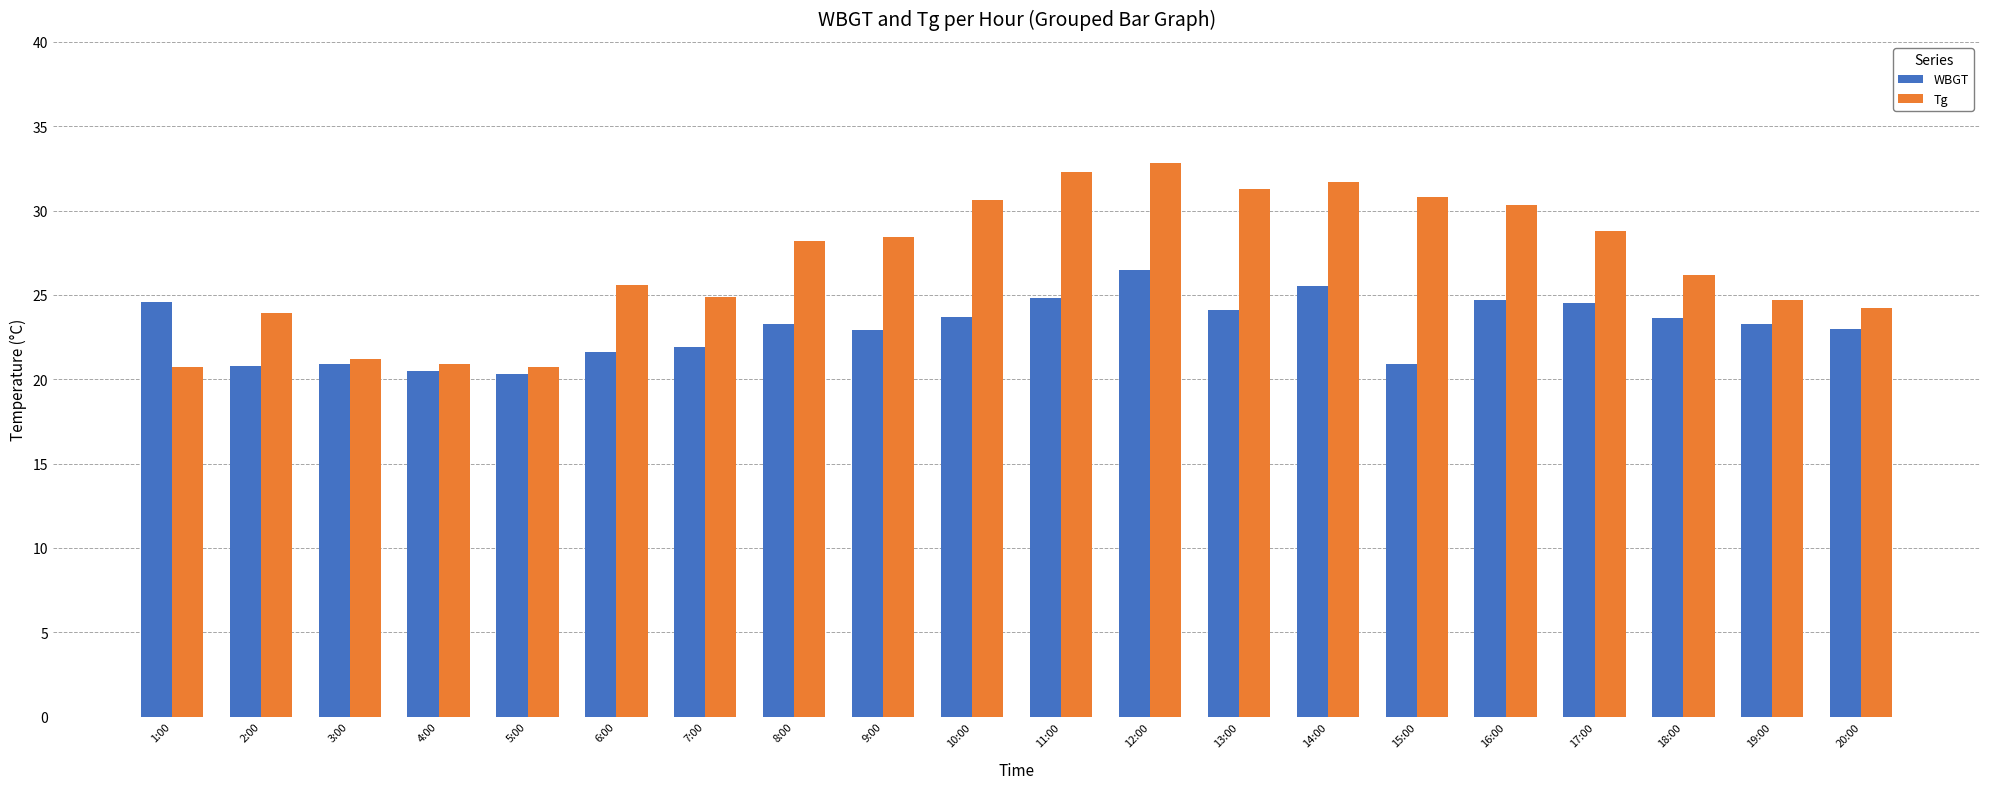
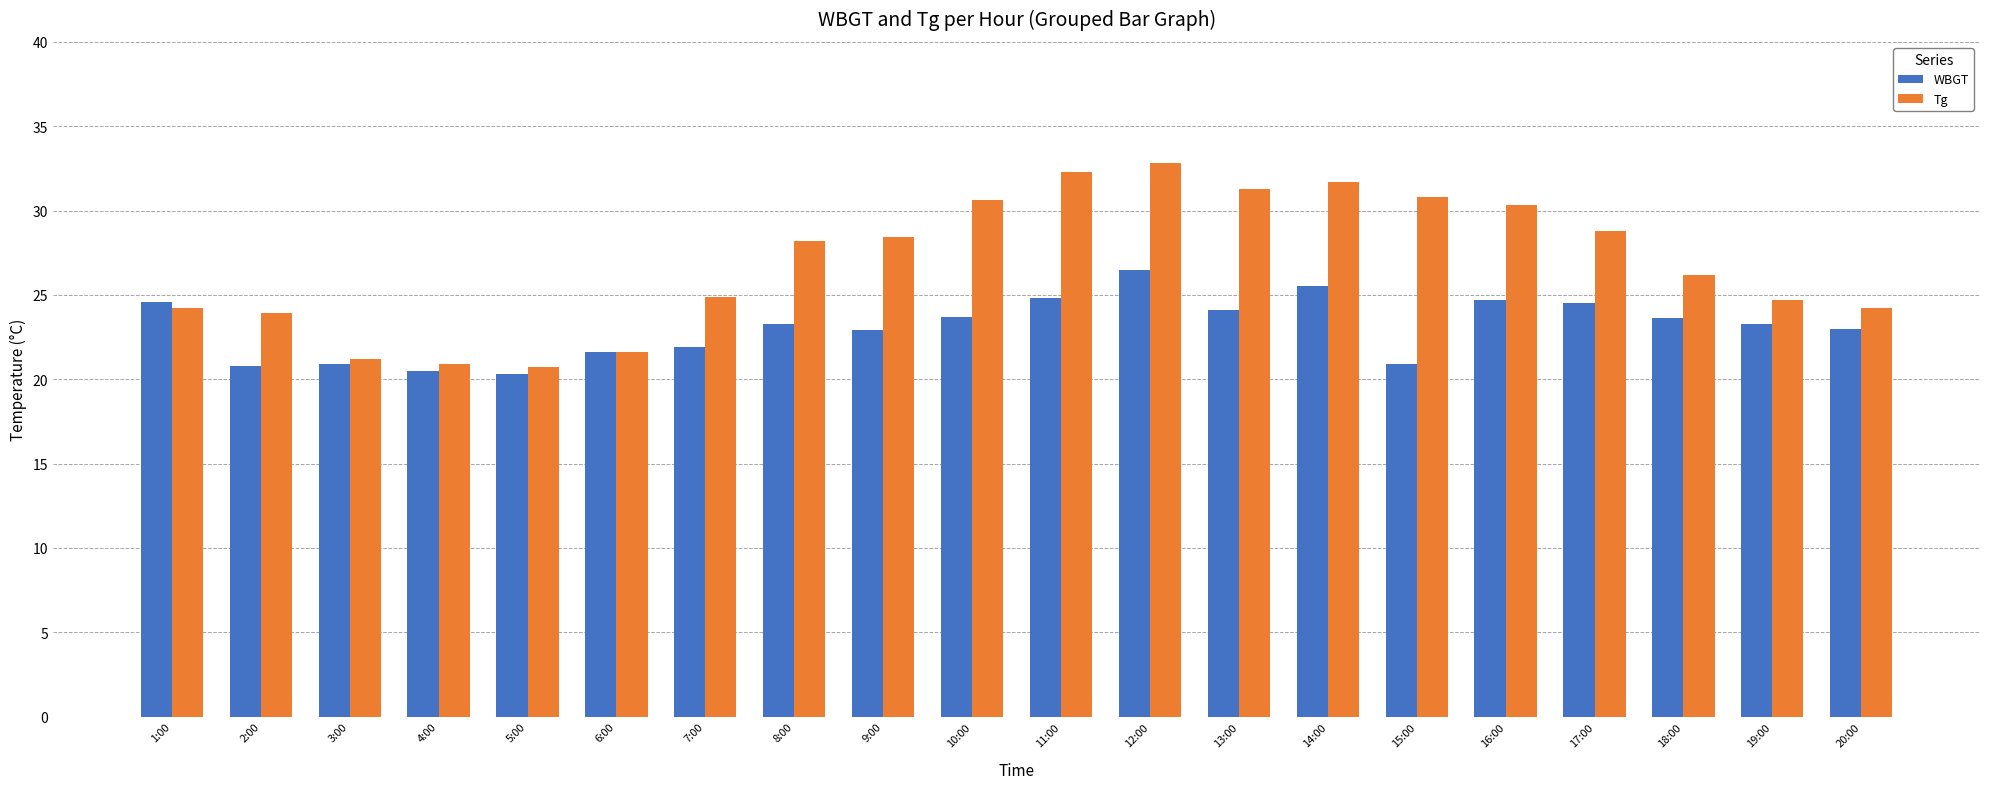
  {
    "WBGT": {
      "1:00": 24.6,
      "2:00": 20.8,
      "3:00": 20.9,
      "4:00": 20.5,
      "5:00": 20.3,
      "6:00": 21.6,
      "7:00": 21.9,
      "8:00": 23.3,
      "9:00": 22.9,
      "10:00": 23.7,
      "11:00": 24.8,
      "12:00": 26.5,
      "13:00": 24.1,
      "14:00": 25.5,
      "15:00": 20.9,
      "16:00": 24.7,
      "17:00": 24.5,
      "18:00": 23.6,
      "19:00": 23.3,
      "20:00": 23.0
    },
    "Tg": {
-     "1:00": 20.7,
+     "1:00": 24.2,
      "2:00": 23.9,
      "3:00": 21.2,
      "4:00": 20.9,
      "5:00": 20.7,
-     "6:00": 25.6,
+     "6:00": 21.6,
      "7:00": 24.9,
      "8:00": 28.2,
      "9:00": 28.4,
      "10:00": 30.6,
      "11:00": 32.3,
      "12:00": 32.8,
      "13:00": 31.3,
      "14:00": 31.7,
      "15:00": 30.8,
      "16:00": 30.3,
      "17:00": 28.8,
      "18:00": 26.2,
      "19:00": 24.7,
      "20:00": 24.2
    }
  }
